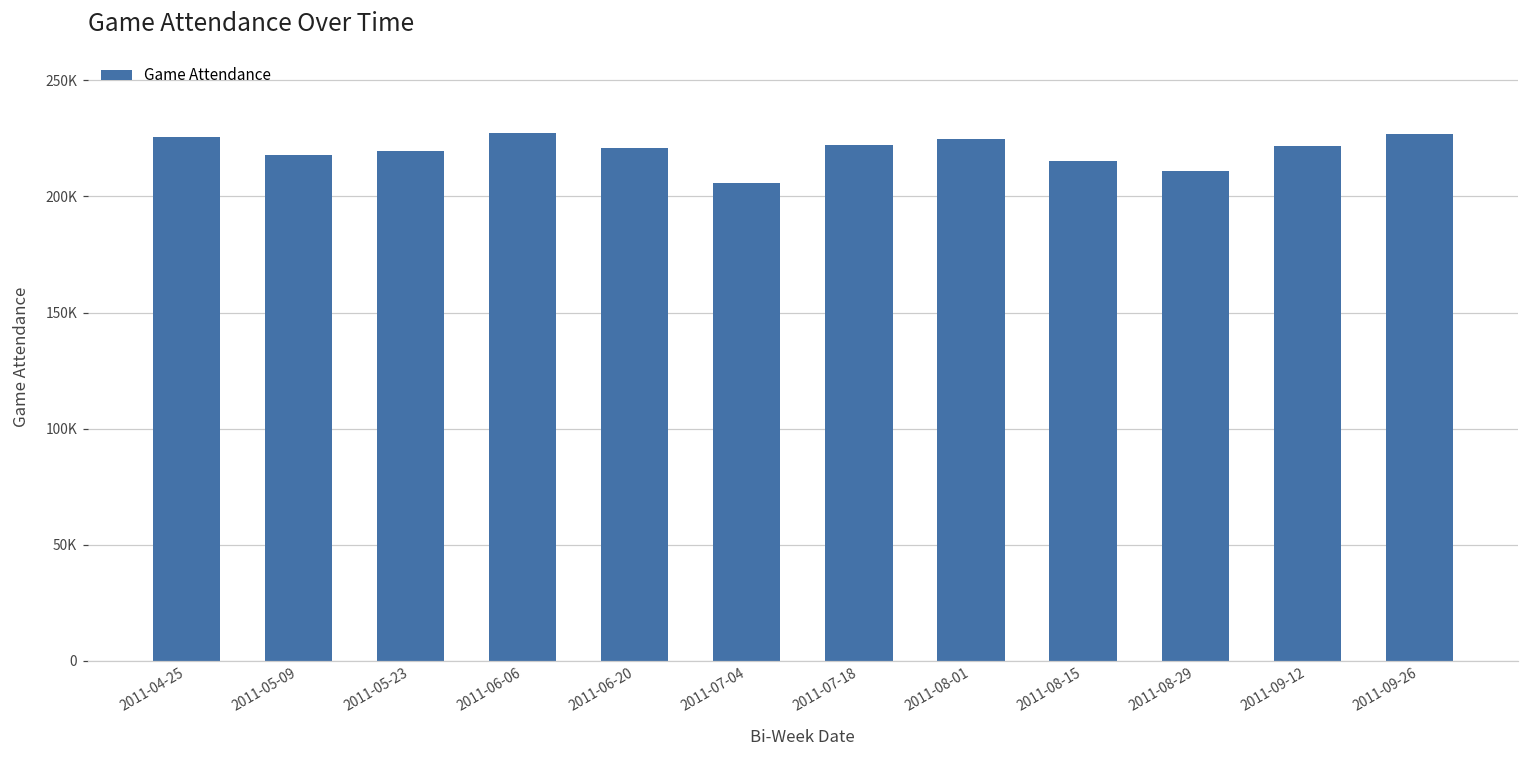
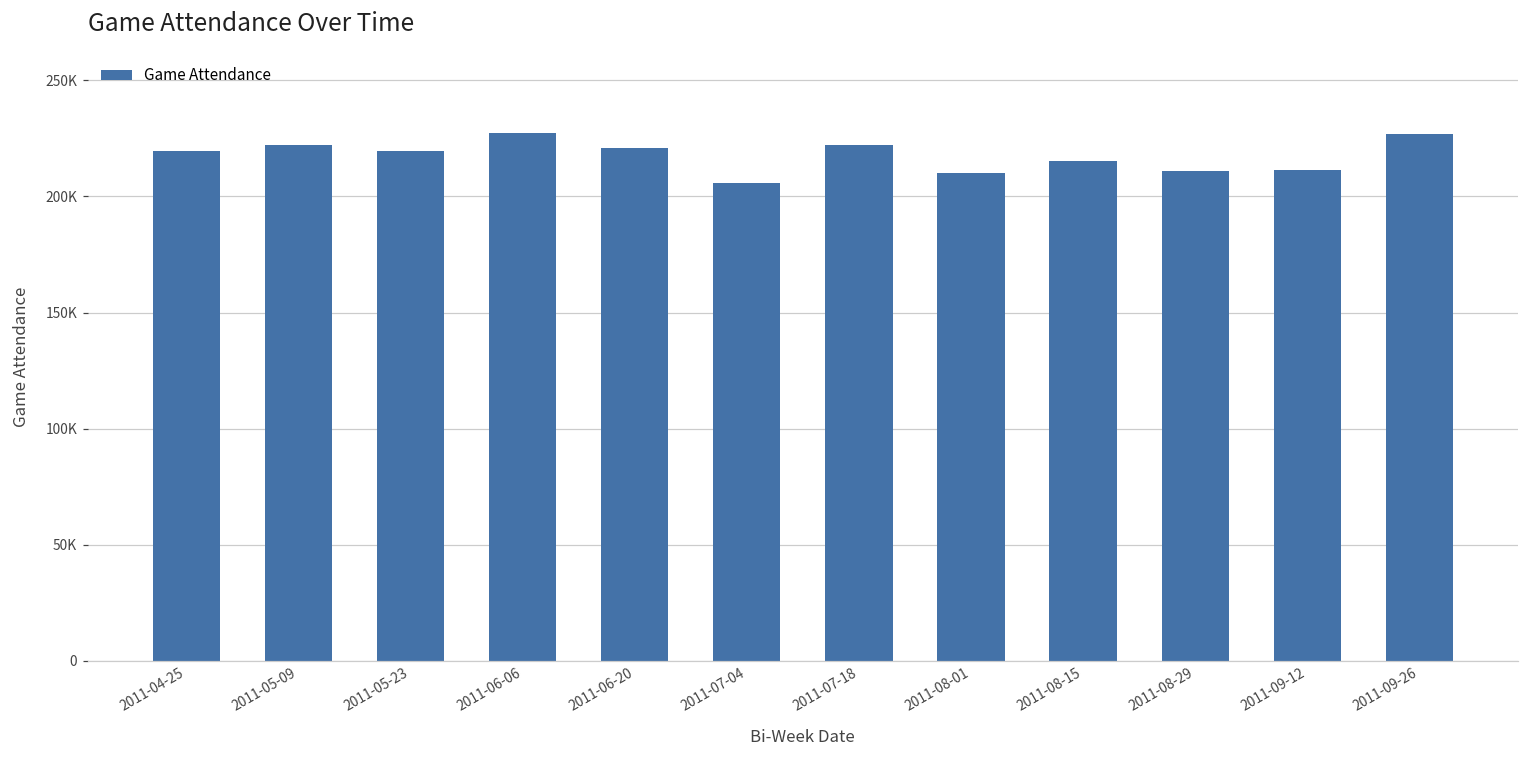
  {
-   "2011-04-25": 226000,
-   "2011-05-09": 218000,
+   "2011-04-25": 219000,
+   "2011-05-09": 222000,
    "2011-05-23": 220000,
    "2011-06-06": 227000,
    "2011-06-20": 221000,
    "2011-07-04": 206000,
    "2011-07-18": 222000,
-   "2011-08-01": 225000,
+   "2011-08-01": 210000,
    "2011-08-15": 215000,
    "2011-08-29": 211000,
-   "2011-09-12": 222000,
+   "2011-09-12": 212000,
    "2011-09-26": 227000
  }
